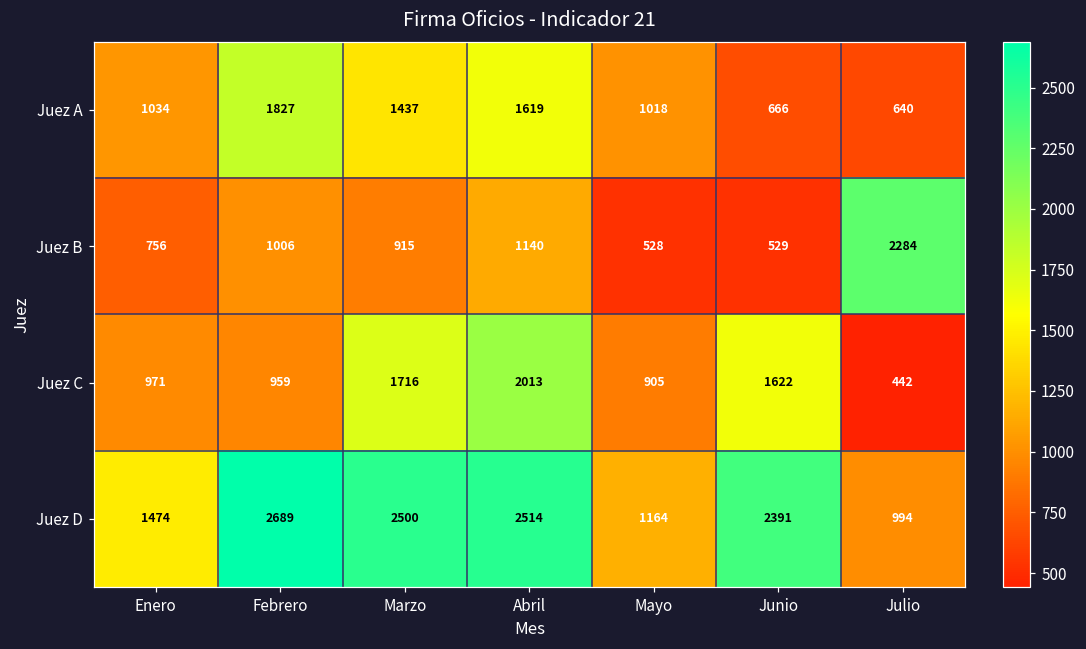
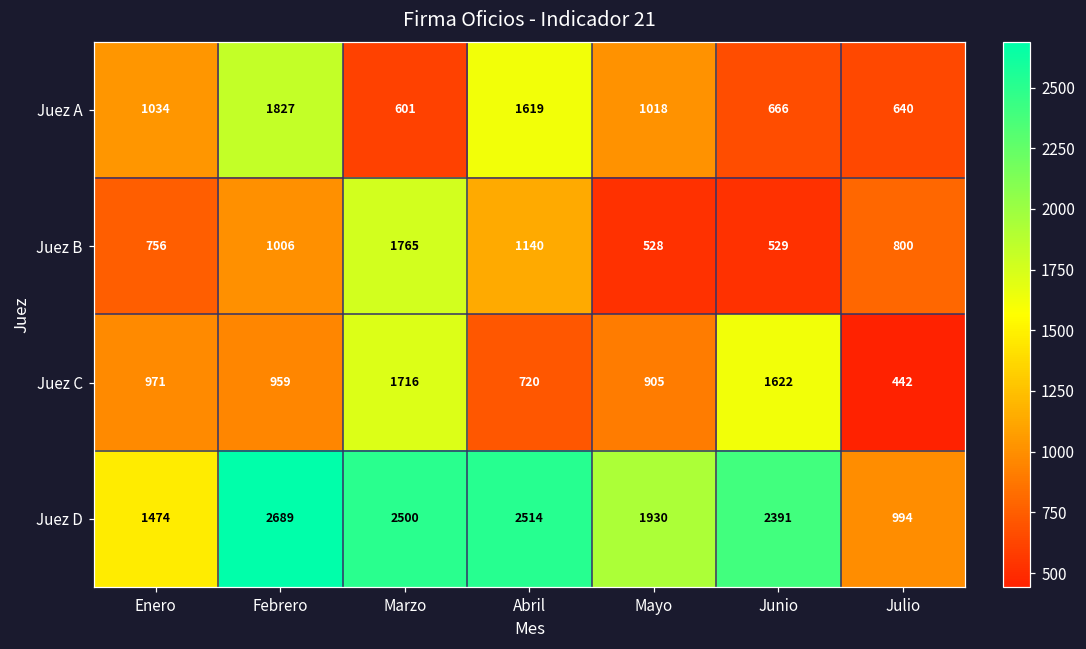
  {
    "Juez A": {
      "Enero": 1034,
      "Febrero": 1827,
-     "Marzo": 1437,
+     "Marzo": 601,
      "Abril": 1619,
      "Mayo": 1018,
      "Junio": 666,
      "Julio": 640
    },
    "Juez B": {
      "Enero": 756,
      "Febrero": 1006,
-     "Marzo": 915,
+     "Marzo": 1765,
      "Abril": 1140,
      "Mayo": 528,
      "Junio": 529,
-     "Julio": 2284
+     "Julio": 800
    },
    "Juez C": {
      "Enero": 971,
      "Febrero": 959,
      "Marzo": 1716,
-     "Abril": 2013,
+     "Abril": 720,
      "Mayo": 905,
      "Junio": 1622,
      "Julio": 442
    },
    "Juez D": {
      "Enero": 1474,
      "Febrero": 2689,
      "Marzo": 2500,
      "Abril": 2514,
-     "Mayo": 1164,
+     "Mayo": 1930,
      "Junio": 2391,
      "Julio": 994
    }
  }
